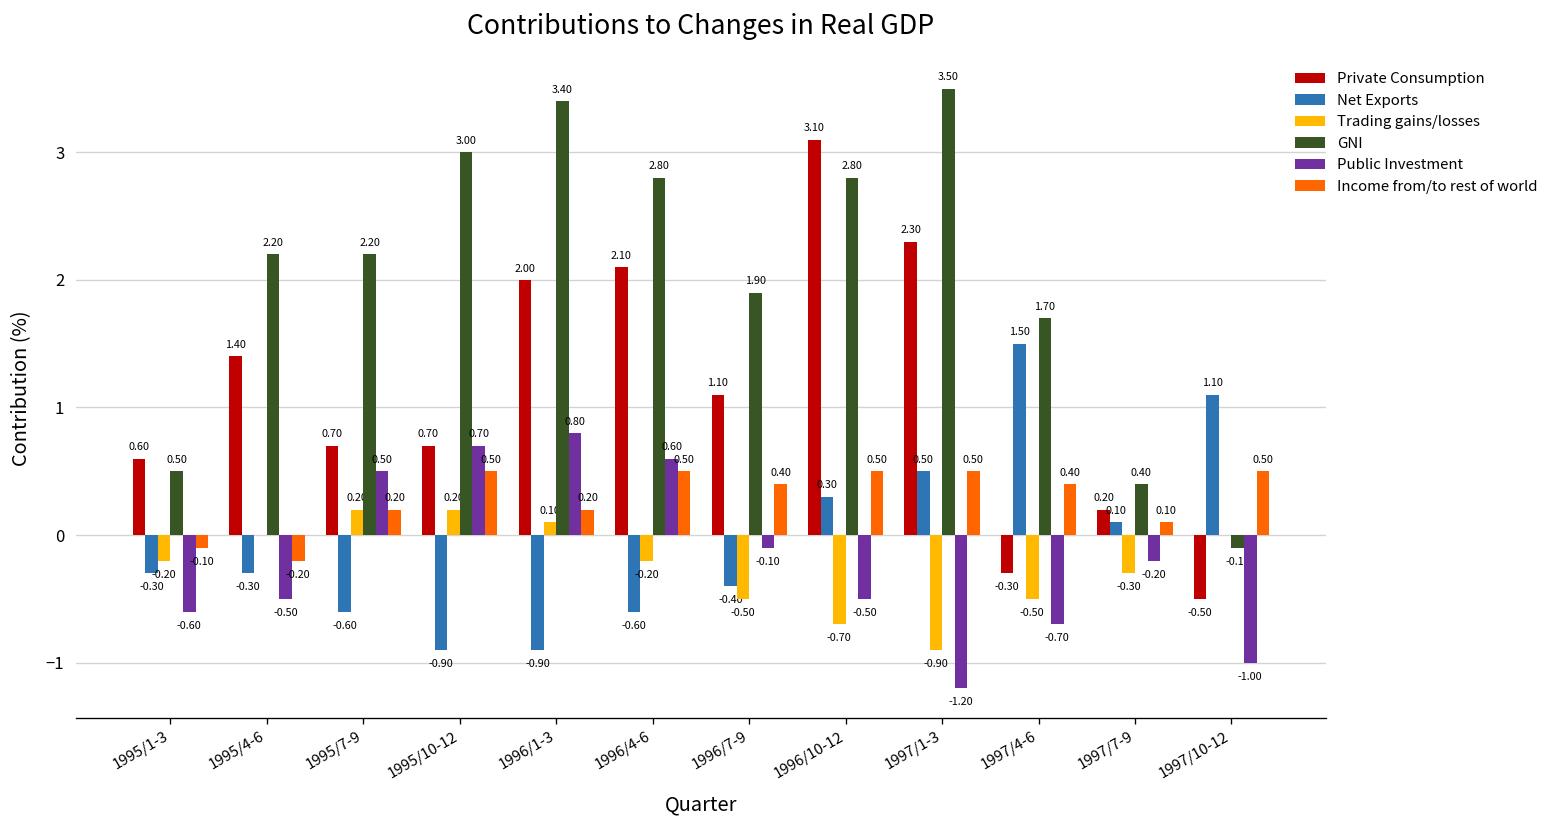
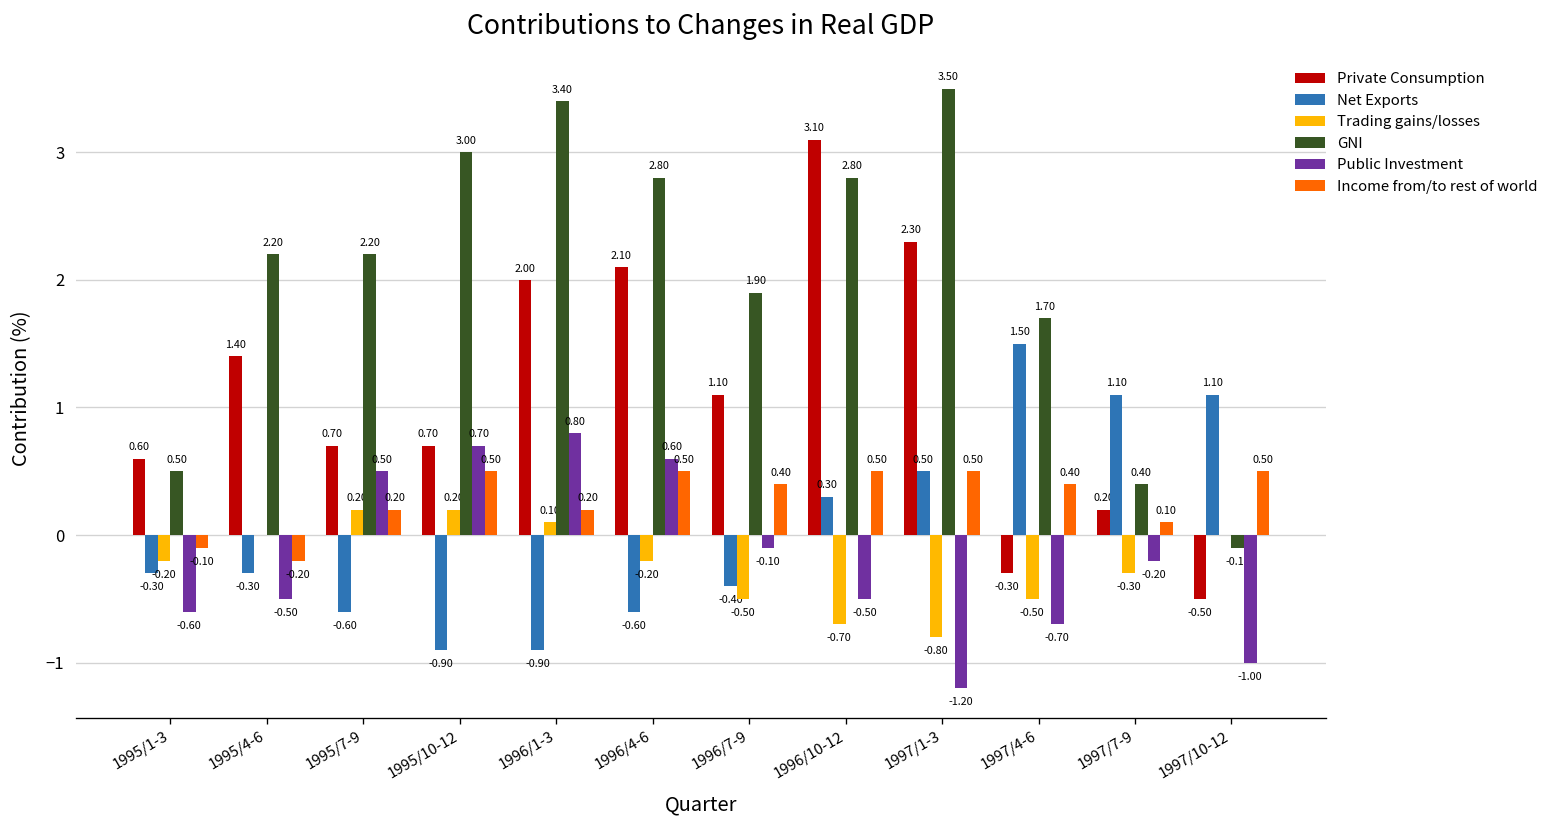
  {
    "Private Consumption": {
      "1995/1-3": 0.60,
      "1995/4-6": 1.40,
      "1995/7-9": 0.70,
      "1995/10-12": 0.70,
      "1996/1-3": 2.00,
      "1996/4-6": 2.10,
      "1996/7-9": 1.10,
      "1996/10-12": 3.10,
      "1997/1-3": 2.30,
      "1997/4-6": -0.30,
      "1997/7-9": 0.20,
      "1997/10-12": -0.50
    },
    "Net Exports": {
      "1995/1-3": -0.30,
      "1995/4-6": -0.30,
      "1995/7-9": -0.60,
      "1995/10-12": -0.90,
      "1996/1-3": -0.90,
      "1996/4-6": -0.60,
      "1996/7-9": -0.40,
      "1996/10-12": 0.30,
      "1997/1-3": 0.50,
      "1997/4-6": 1.50,
-     "1997/7-9": 0.10,
+     "1997/7-9": 1.10,
      "1997/10-12": 1.10
    },
    "Trading gains/losses": {
      "1995/1-3": -0.20,
      "1995/7-9": 0.20,
      "1995/10-12": 0.20,
      "1996/1-3": 0.10,
      "1996/4-6": -0.20,
      "1996/7-9": -0.50,
      "1996/10-12": -0.70,
-     "1997/1-3": -0.90,
+     "1997/1-3": -0.80,
      "1997/4-6": -0.50,
      "1997/7-9": -0.30
    },
    "GNI": {
      "1995/1-3": 0.50,
      "1995/4-6": 2.20,
      "1995/7-9": 2.20,
      "1995/10-12": 3.00,
      "1996/1-3": 3.40,
      "1996/4-6": 2.80,
      "1996/7-9": 1.90,
      "1996/10-12": 2.80,
      "1997/1-3": 3.50,
      "1997/4-6": 1.70,
      "1997/7-9": 0.40,
      "1997/10-12": -0.10
    },
    "Public Investment": {
      "1995/1-3": -0.60,
      "1995/4-6": -0.50,
      "1995/7-9": 0.50,
      "1995/10-12": 0.70,
      "1996/1-3": 0.80,
      "1996/4-6": 0.60,
      "1996/7-9": -0.10,
      "1996/10-12": -0.50,
      "1997/1-3": -1.20,
      "1997/4-6": -0.70,
      "1997/7-9": -0.20,
      "1997/10-12": -1.00
    },
    "Income from/to rest of world": {
      "1995/1-3": -0.10,
      "1995/4-6": -0.20,
      "1995/7-9": 0.20,
      "1995/10-12": 0.50,
      "1996/1-3": 0.20,
      "1996/4-6": 0.50,
      "1996/7-9": 0.40,
      "1996/10-12": 0.50,
      "1997/1-3": 0.50,
      "1997/4-6": 0.40,
      "1997/7-9": 0.10,
      "1997/10-12": 0.50
    }
  }
